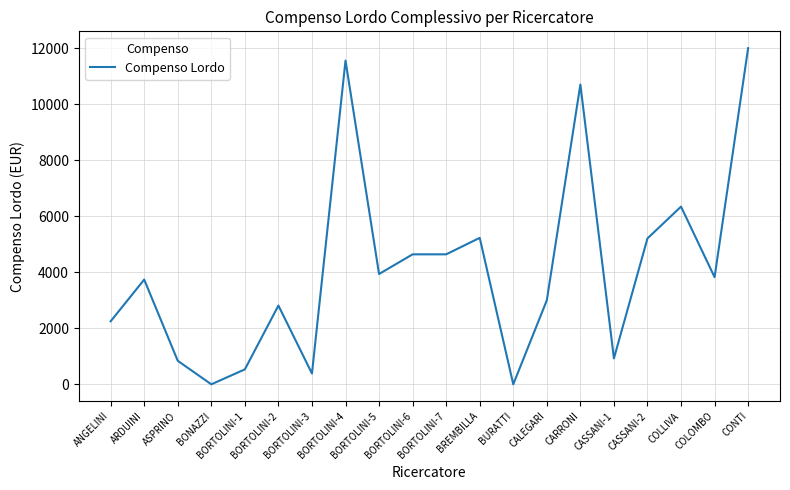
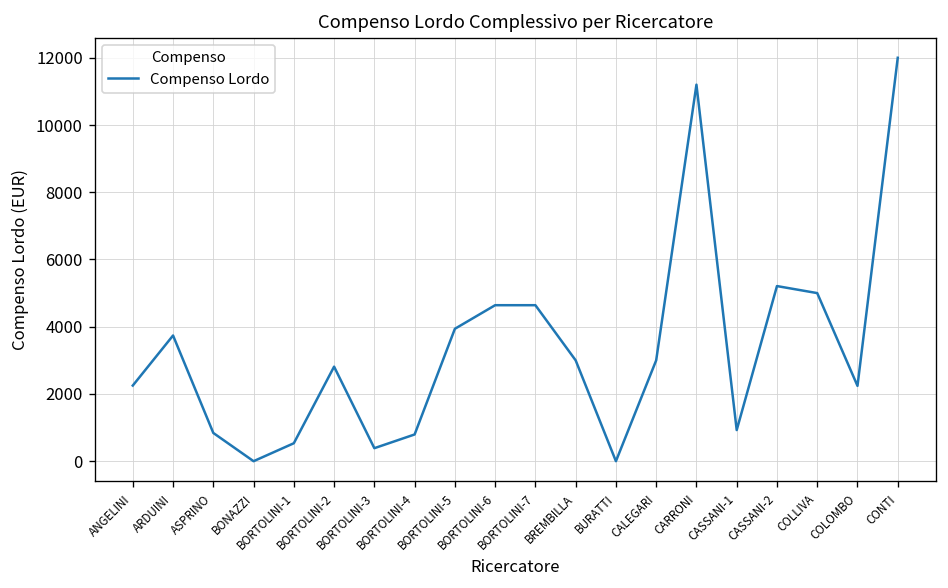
  {
    "ANGELINI": 2300,
    "ARDUINI": 3700,
    "ASPRINO": 800,
    "BONAZZI": 0,
    "BORTOLINI-1": 500,
    "BORTOLINI-2": 2800,
    "BORTOLINI-3": 400,
-   "BORTOLINI-4": 11600,
+   "BORTOLINI-4": 800,
    "BORTOLINI-5": 3900,
    "BORTOLINI-6": 4600,
    "BORTOLINI-7": 4600,
-   "BREMBILLA": 5200,
+   "BREMBILLA": 3000,
    "BURATTI": 0,
    "CALEGARI": 3000,
-   "CARRONI": 10700,
+   "CARRONI": 11200,
    "CASSANI-1": 900,
    "CASSANI-2": 5200,
-   "COLLIVA": 6300,
-   "COLOMBO": 3800,
+   "COLLIVA": 5000,
+   "COLOMBO": 2200,
    "CONTI": 12000
  }
